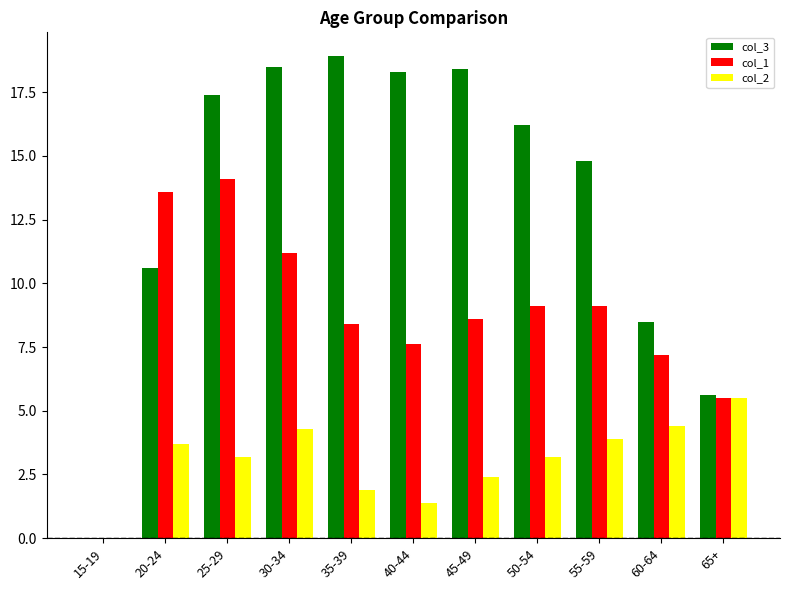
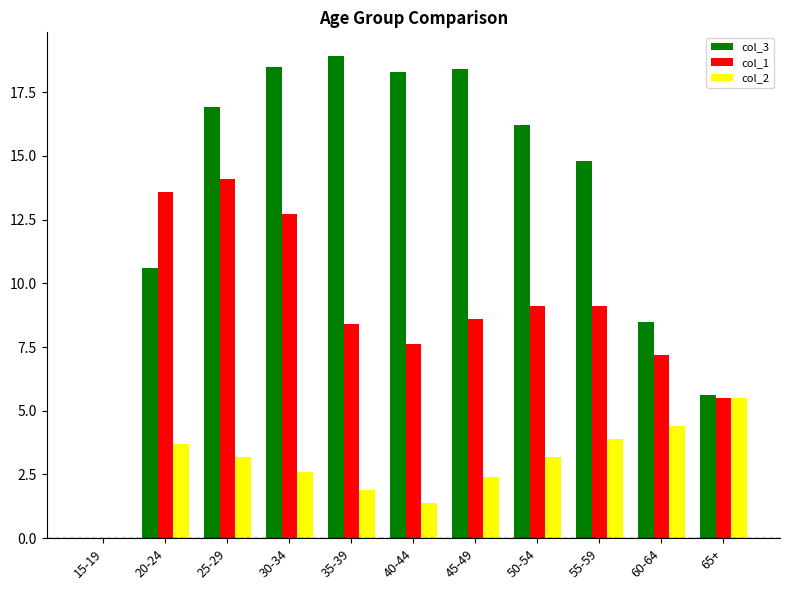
  {
    "col_3": {
      "15-19": 0.0,
      "20-24": 10.6,
-     "25-29": 17.4,
+     "25-29": 16.9,
      "30-34": 18.5,
      "35-39": 18.9,
      "40-44": 18.3,
      "45-49": 18.4,
      "50-54": 16.2,
      "55-59": 14.8,
      "60-64": 8.5,
      "65+": 5.6
    },
    "col_1": {
      "15-19": 0.0,
      "20-24": 13.6,
      "25-29": 14.1,
-     "30-34": 11.2,
+     "30-34": 12.7,
      "35-39": 8.4,
      "40-44": 7.6,
      "45-49": 8.6,
      "50-54": 9.1,
      "55-59": 9.1,
      "60-64": 7.2,
      "65+": 5.5
    },
    "col_2": {
      "15-19": 0.0,
      "20-24": 3.7,
      "25-29": 3.2,
-     "30-34": 4.3,
+     "30-34": 2.6,
      "35-39": 1.9,
      "40-44": 1.4,
      "45-49": 2.4,
      "50-54": 3.2,
      "55-59": 3.9,
      "60-64": 4.4,
      "65+": 5.5
    }
  }
